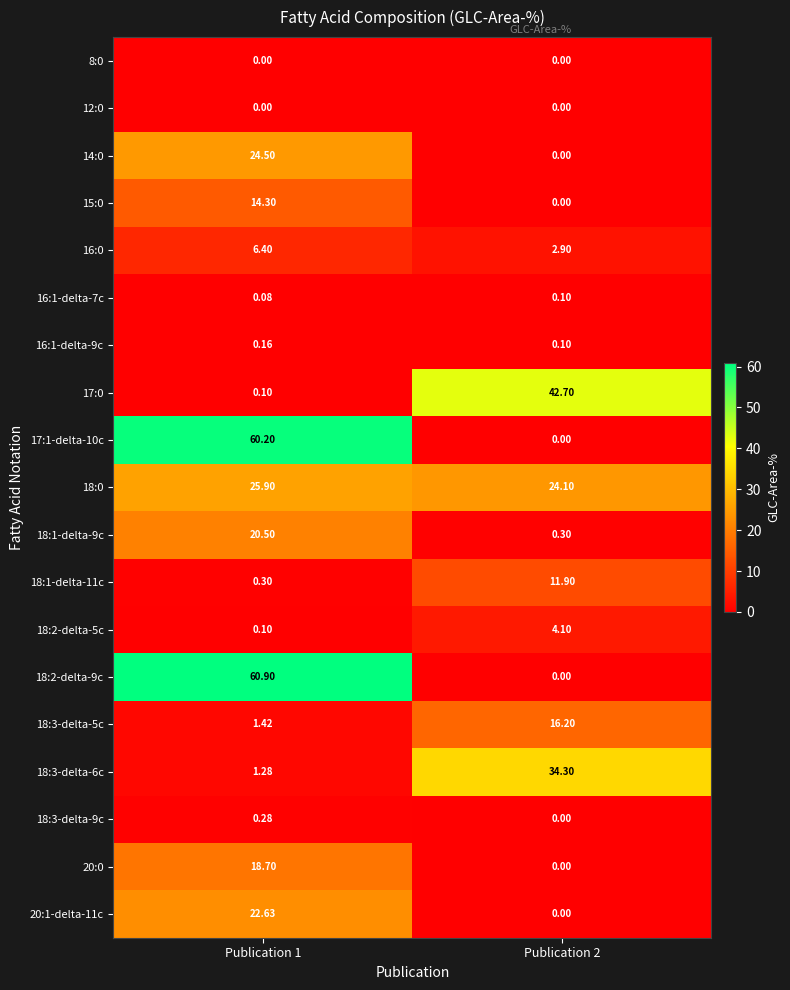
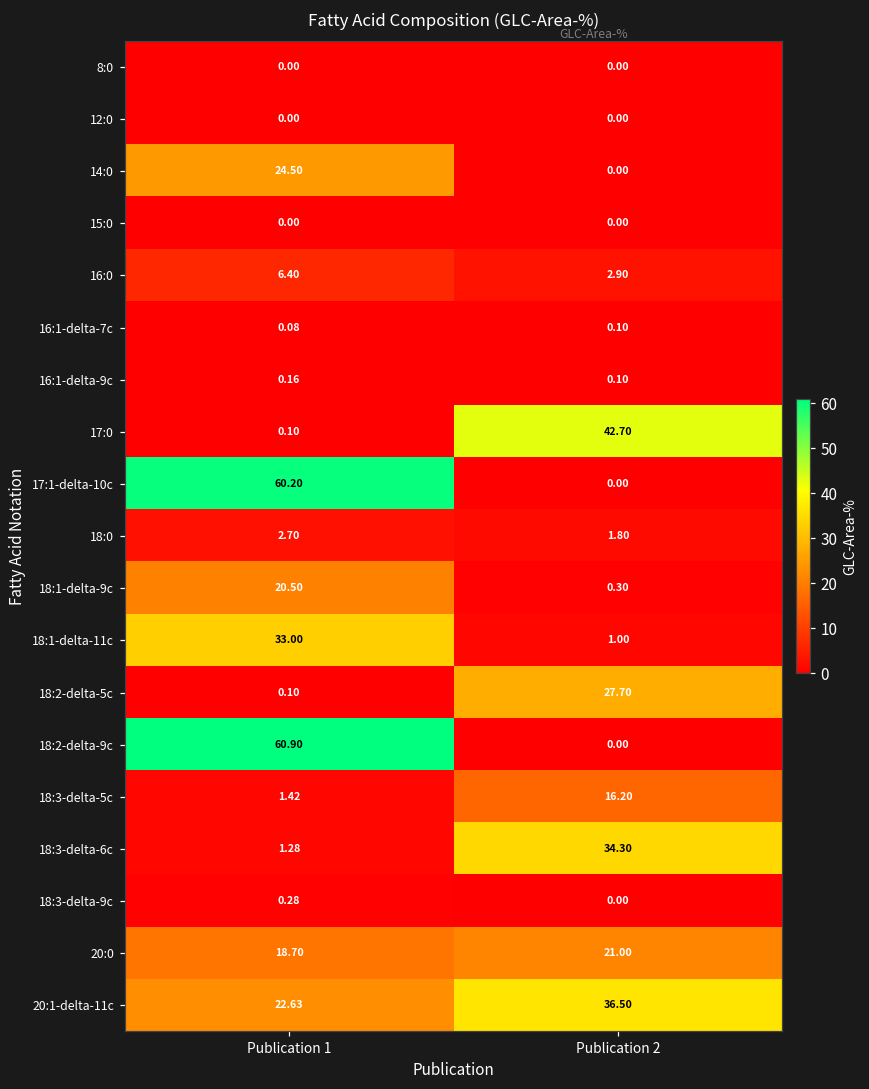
  {
    "8:0": {
      "Publication 1": 0.00,
      "Publication 2": 0.00
    },
    "12:0": {
      "Publication 1": 0.00,
      "Publication 2": 0.00
    },
    "14:0": {
      "Publication 1": 24.50,
      "Publication 2": 0.00
    },
    "15:0": {
-     "Publication 1": 14.30,
+     "Publication 1": 0.00,
      "Publication 2": 0.00
    },
    "16:0": {
      "Publication 1": 6.40,
      "Publication 2": 2.90
    },
    "16:1-delta-7c": {
      "Publication 1": 0.08,
      "Publication 2": 0.10
    },
    "16:1-delta-9c": {
      "Publication 1": 0.16,
      "Publication 2": 0.10
    },
    "17:0": {
      "Publication 1": 0.10,
      "Publication 2": 42.70
    },
    "17:1-delta-10c": {
      "Publication 1": 60.20,
      "Publication 2": 0.00
    },
    "18:0": {
-     "Publication 1": 25.90,
-     "Publication 2": 24.10
+     "Publication 1": 2.70,
+     "Publication 2": 1.80
    },
    "18:1-delta-9c": {
      "Publication 1": 20.50,
      "Publication 2": 0.30
    },
    "18:1-delta-11c": {
-     "Publication 1": 0.30,
-     "Publication 2": 11.90
+     "Publication 1": 33.00,
+     "Publication 2": 1.00
    },
    "18:2-delta-5c": {
      "Publication 1": 0.10,
-     "Publication 2": 4.10
+     "Publication 2": 27.70
    },
    "18:2-delta-9c": {
      "Publication 1": 60.90,
      "Publication 2": 0.00
    },
    "18:3-delta-5c": {
      "Publication 1": 1.42,
      "Publication 2": 16.20
    },
    "18:3-delta-6c": {
      "Publication 1": 1.28,
      "Publication 2": 34.30
    },
    "18:3-delta-9c": {
      "Publication 1": 0.28,
      "Publication 2": 0.00
    },
    "20:0": {
      "Publication 1": 18.70,
-     "Publication 2": 0.00
+     "Publication 2": 21.00
    },
    "20:1-delta-11c": {
      "Publication 1": 22.63,
-     "Publication 2": 0.00
+     "Publication 2": 36.50
    }
  }
